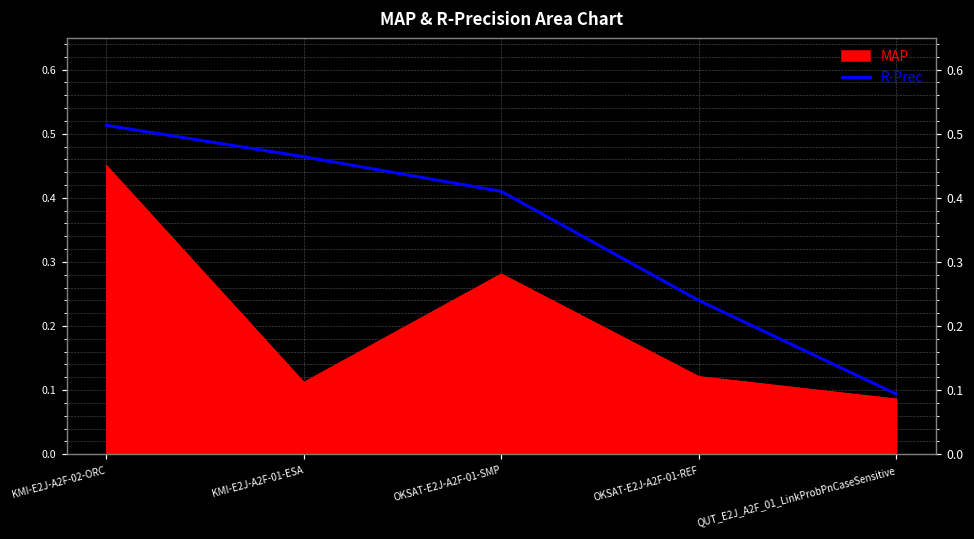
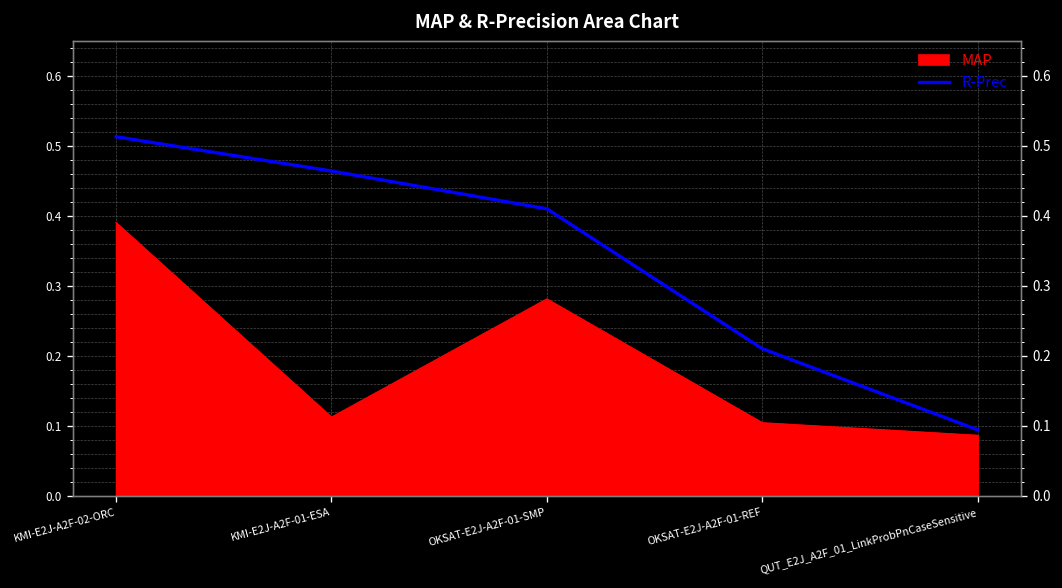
  {
    "MAP": {
-     "KMI-E2J-A2F-02-ORC": 0.45,
+     "KMI-E2J-A2F-02-ORC": 0.39,
      "KMI-E2J-A2F-01-ESA": 0.11,
      "OKSAT-E2J-A2F-01-SMP": 0.28,
-     "OKSAT-E2J-A2F-01-REF": 0.12,
+     "OKSAT-E2J-A2F-01-REF": 0.10,
      "QUT_E2J_A2F_01_LinkProbPnCaseSensitive": 0.09
    },
    "R-Prec": {
      "KMI-E2J-A2F-02-ORC": 0.51,
      "KMI-E2J-A2F-01-ESA": 0.46,
      "OKSAT-E2J-A2F-01-SMP": 0.41,
-     "OKSAT-E2J-A2F-01-REF": 0.24,
+     "OKSAT-E2J-A2F-01-REF": 0.21,
      "QUT_E2J_A2F_01_LinkProbPnCaseSensitive": 0.09
    }
  }
